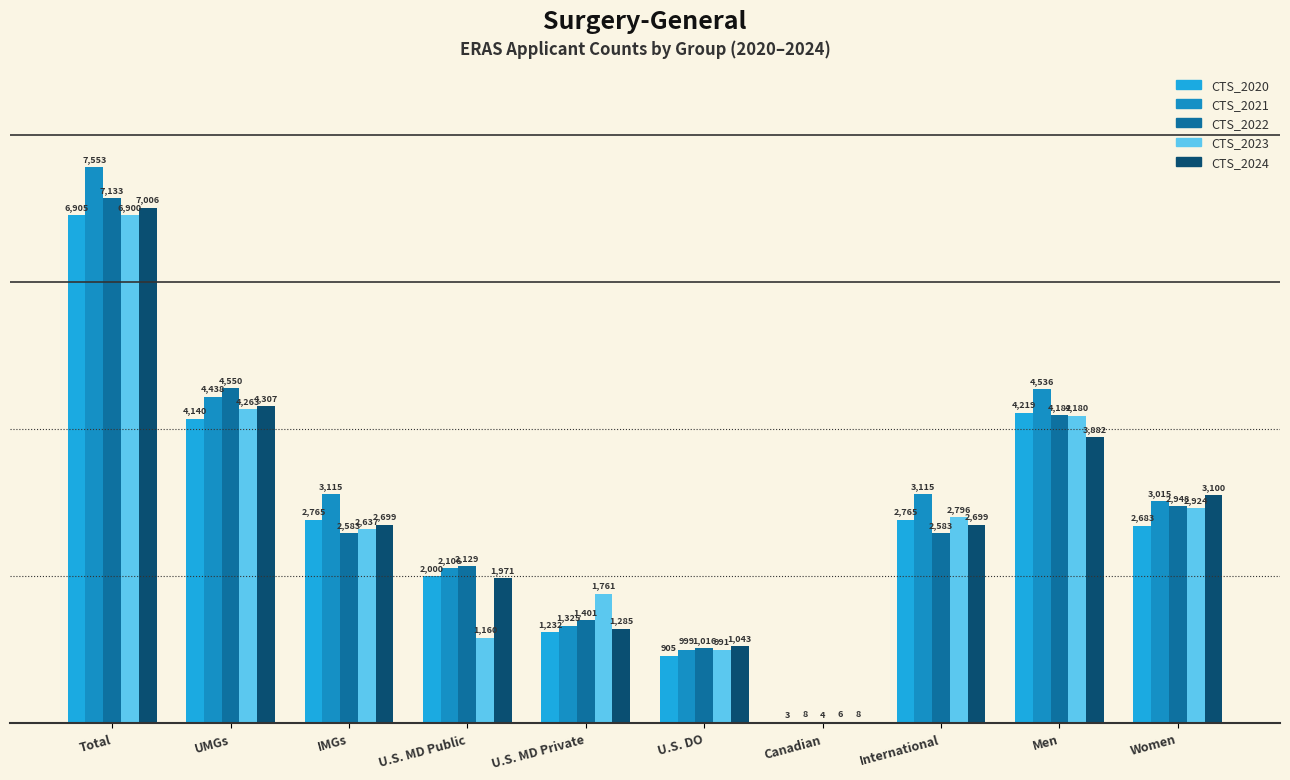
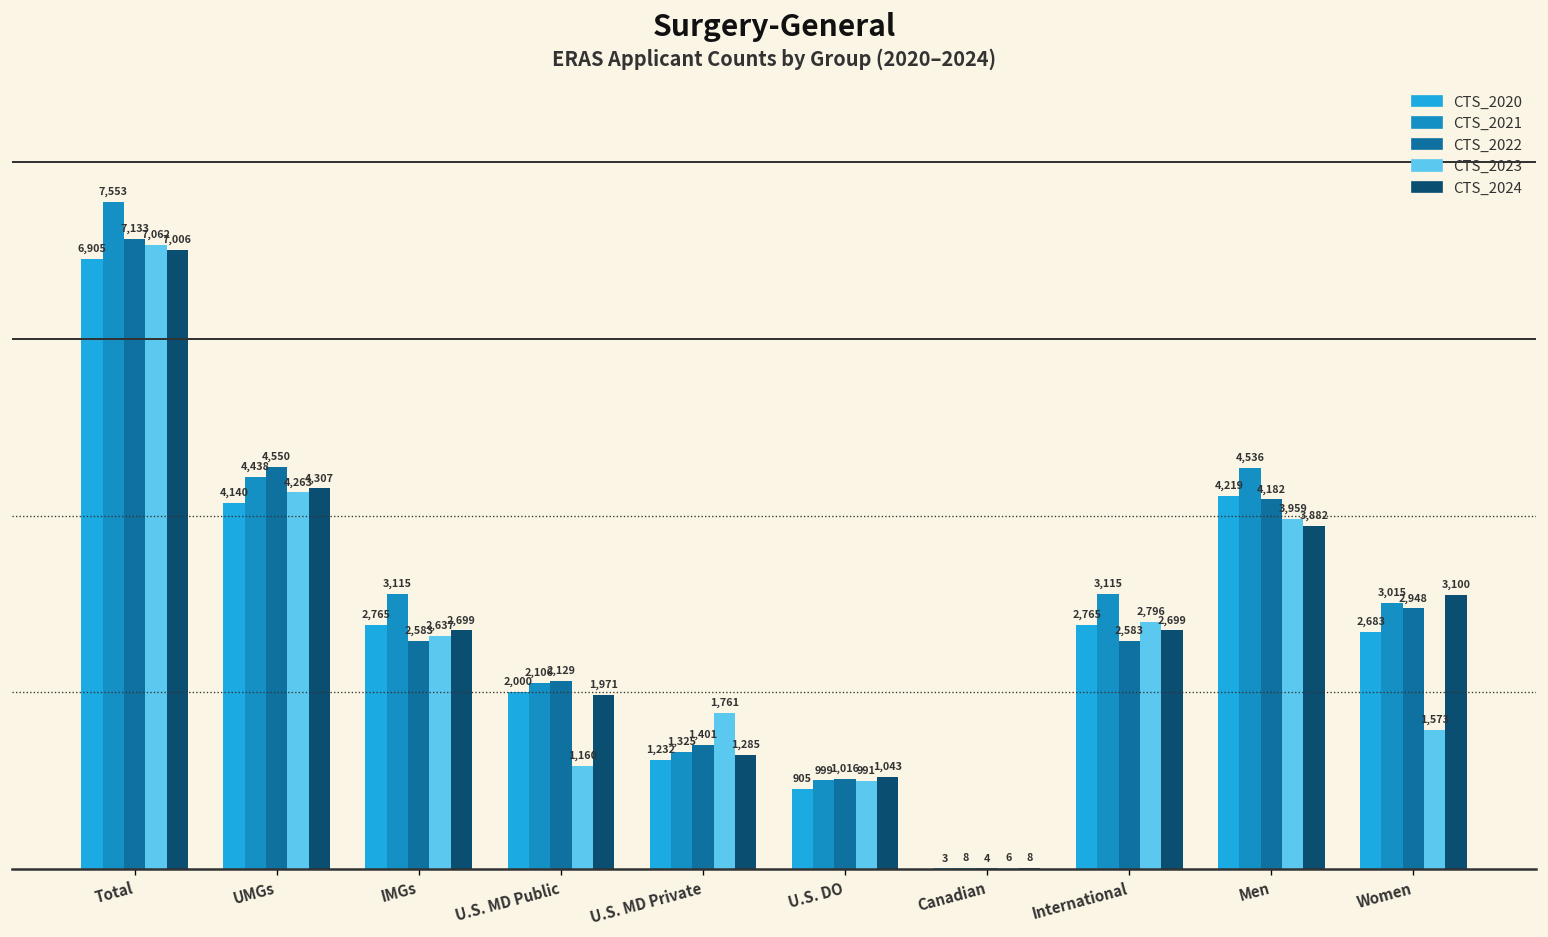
  {
    "CTS_2023": {
-     "Total": "6,900",
+     "Total": "7,062",
      "U.S. MD Public": "1,160",
      "U.S. MD Private": "1,761",
      "U.S. DO": "991",
      "Canadian": "6",
      "International": "2,796",
-     "Men": "4,180",
-     "Women": "2,924"
+     "Men": "3,959",
+     "Women": "1,573"
    }
  }
